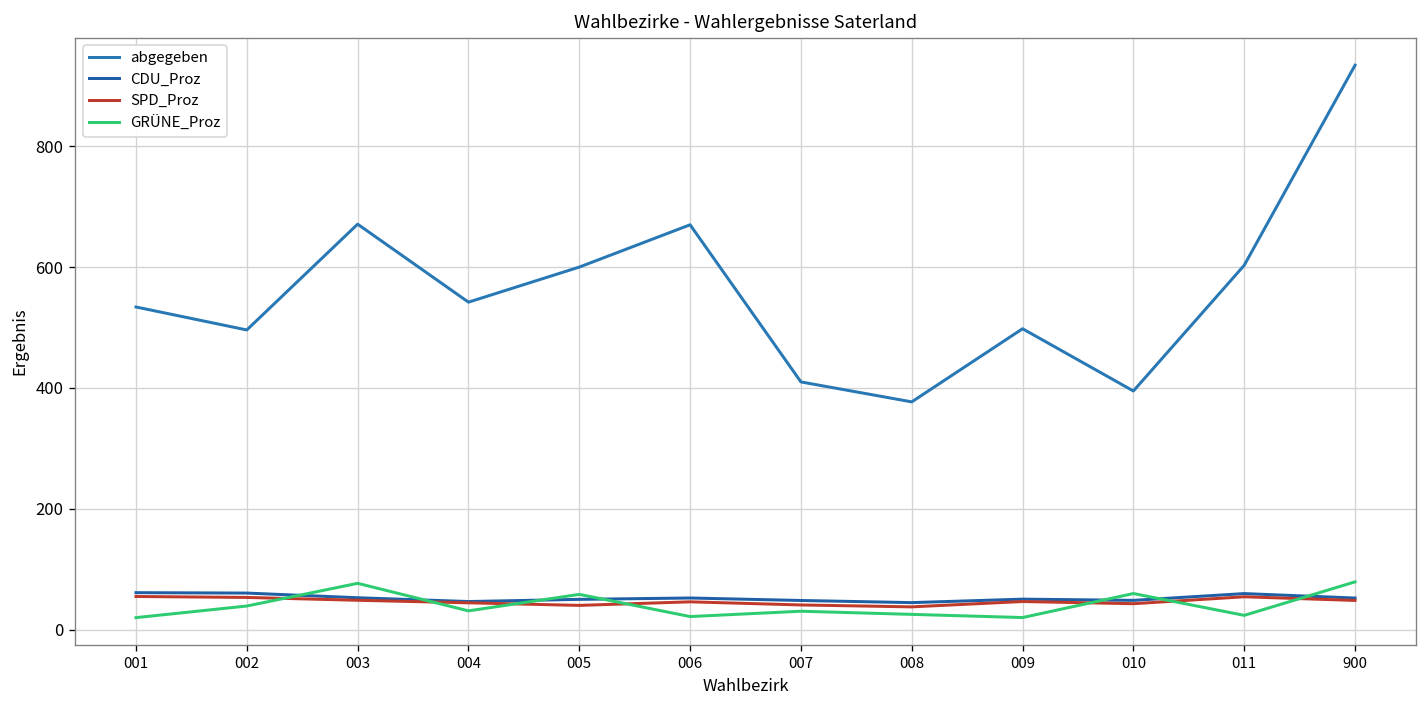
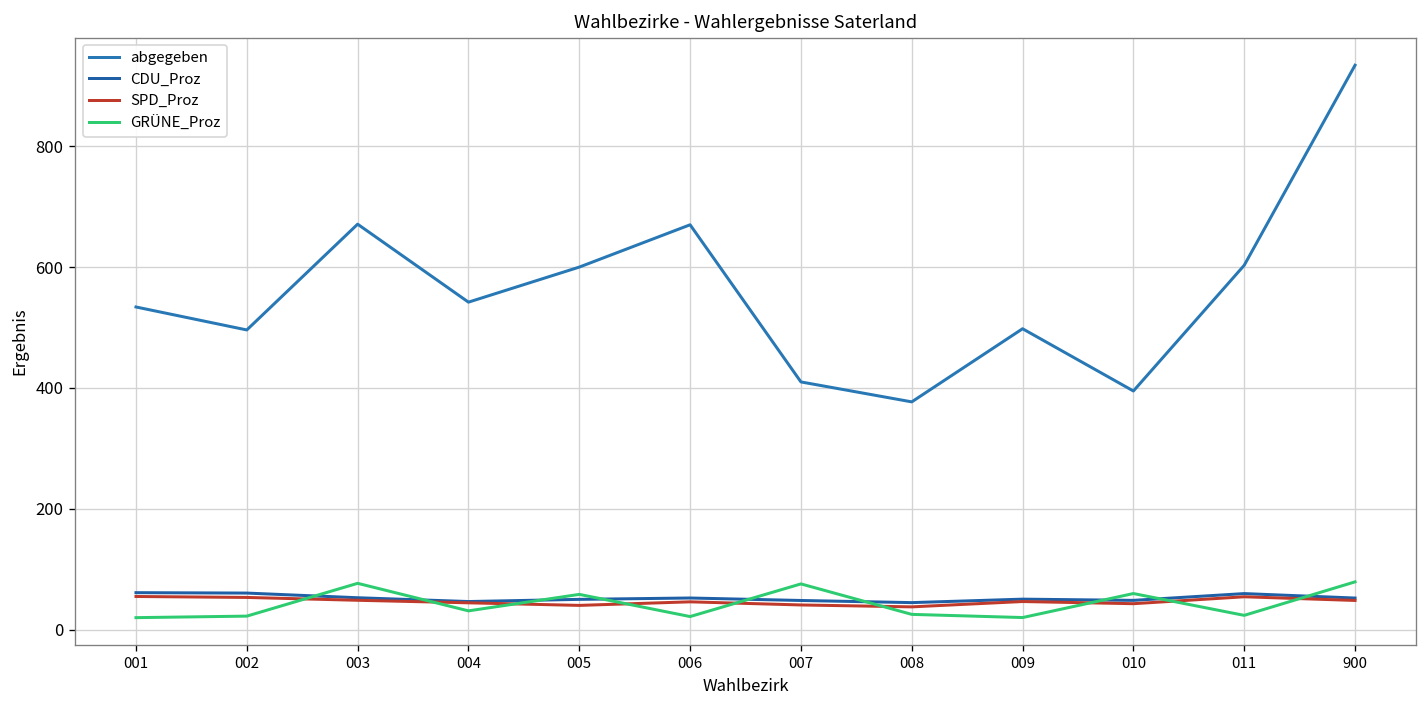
  {
    "SPD_Proz": {
      "001": 60,
      "002": 50,
      "005": 40,
      "006": 50,
      "007": 40,
      "008": 40,
      "010": 40,
      "011": 50
    },
    "GRÜNE_Proz": {
      "001": 20,
-     "002": 40,
+     "002": 20,
      "003": 80,
      "004": 30,
      "005": 60,
      "006": 20,
-     "007": 30,
+     "007": 80,
      "008": 30,
      "009": 20,
      "010": 60,
      "011": 20,
      "900": 80
    }
  }
